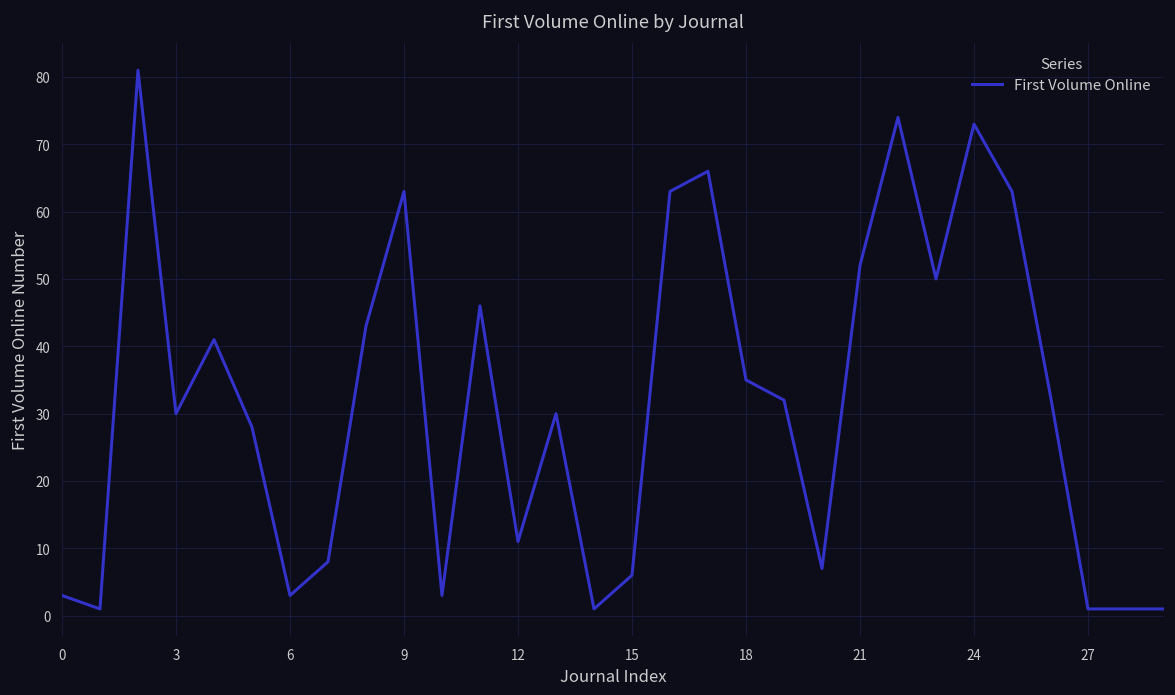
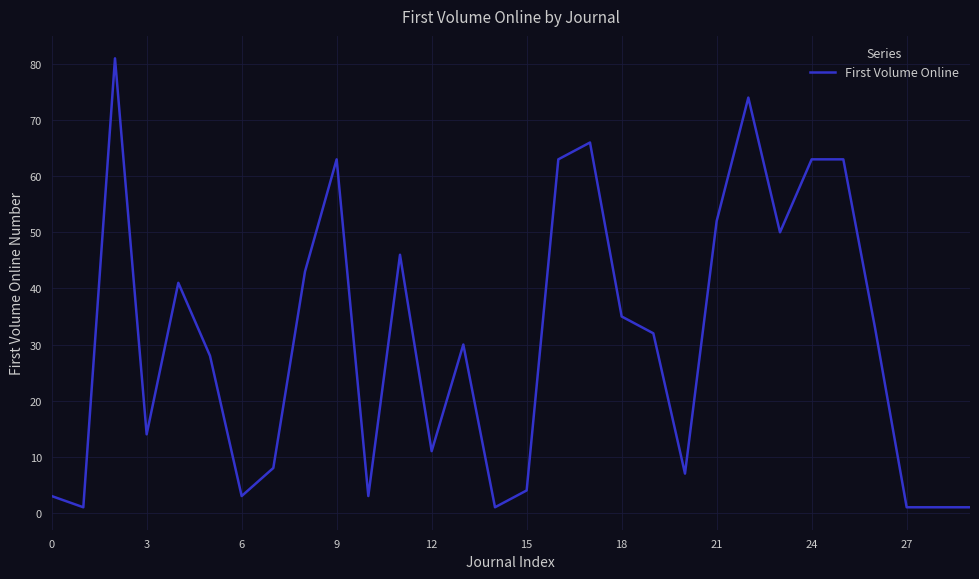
  {
    "0": 3,
-   "3": 30,
+   "3": 14,
    "6": 3,
    "9": 63,
    "12": 11,
-   "15": 6,
+   "15": 4,
    "18": 35,
    "21": 52,
-   "24": 73,
+   "24": 63,
    "27": 1
  }
